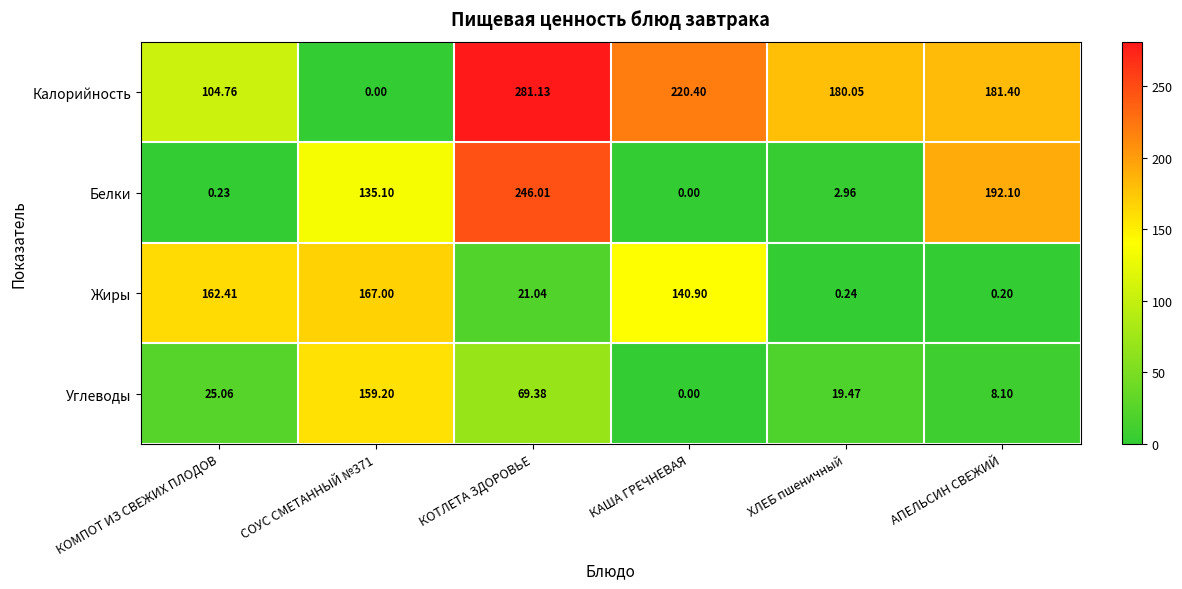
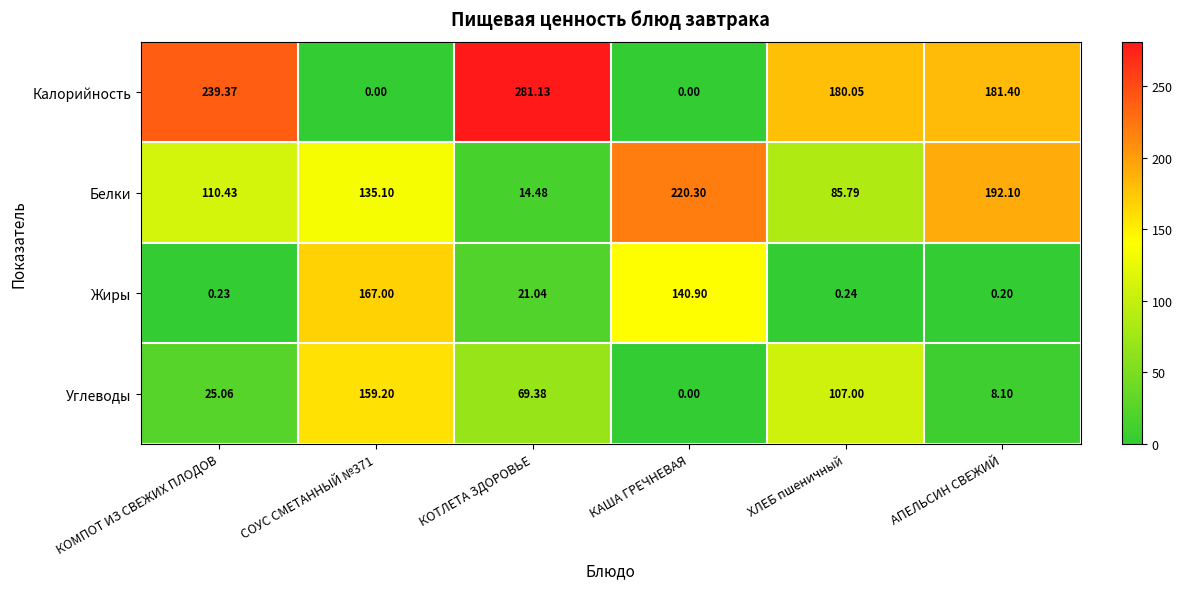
  {
    "Калорийность": {
-     "КОМПОТ ИЗ СВЕЖИХ ПЛОДОВ": 104.76,
+     "КОМПОТ ИЗ СВЕЖИХ ПЛОДОВ": 239.37,
      "СОУС СМЕТАННЫЙ №371": 0.00,
      "КОТЛЕТА ЗДОРОВЬЕ": 281.13,
-     "КАША ГРЕЧНЕВАЯ": 220.40,
+     "КАША ГРЕЧНЕВАЯ": 0.00,
      "ХЛЕБ пшеничный": 180.05,
      "АПЕЛЬСИН СВЕЖИЙ": 181.40
    },
    "Белки": {
-     "КОМПОТ ИЗ СВЕЖИХ ПЛОДОВ": 0.23,
+     "КОМПОТ ИЗ СВЕЖИХ ПЛОДОВ": 110.43,
      "СОУС СМЕТАННЫЙ №371": 135.10,
-     "КОТЛЕТА ЗДОРОВЬЕ": 246.01,
-     "КАША ГРЕЧНЕВАЯ": 0.00,
-     "ХЛЕБ пшеничный": 2.96,
+     "КОТЛЕТА ЗДОРОВЬЕ": 14.48,
+     "КАША ГРЕЧНЕВАЯ": 220.30,
+     "ХЛЕБ пшеничный": 85.79,
      "АПЕЛЬСИН СВЕЖИЙ": 192.10
    },
    "Жиры": {
-     "КОМПОТ ИЗ СВЕЖИХ ПЛОДОВ": 162.41,
+     "КОМПОТ ИЗ СВЕЖИХ ПЛОДОВ": 0.23,
      "СОУС СМЕТАННЫЙ №371": 167.00,
      "КОТЛЕТА ЗДОРОВЬЕ": 21.04,
      "КАША ГРЕЧНЕВАЯ": 140.90,
      "ХЛЕБ пшеничный": 0.24,
      "АПЕЛЬСИН СВЕЖИЙ": 0.20
    },
    "Углеводы": {
      "КОМПОТ ИЗ СВЕЖИХ ПЛОДОВ": 25.06,
      "СОУС СМЕТАННЫЙ №371": 159.20,
      "КОТЛЕТА ЗДОРОВЬЕ": 69.38,
      "КАША ГРЕЧНЕВАЯ": 0.00,
-     "ХЛЕБ пшеничный": 19.47,
+     "ХЛЕБ пшеничный": 107.00,
      "АПЕЛЬСИН СВЕЖИЙ": 8.10
    }
  }
